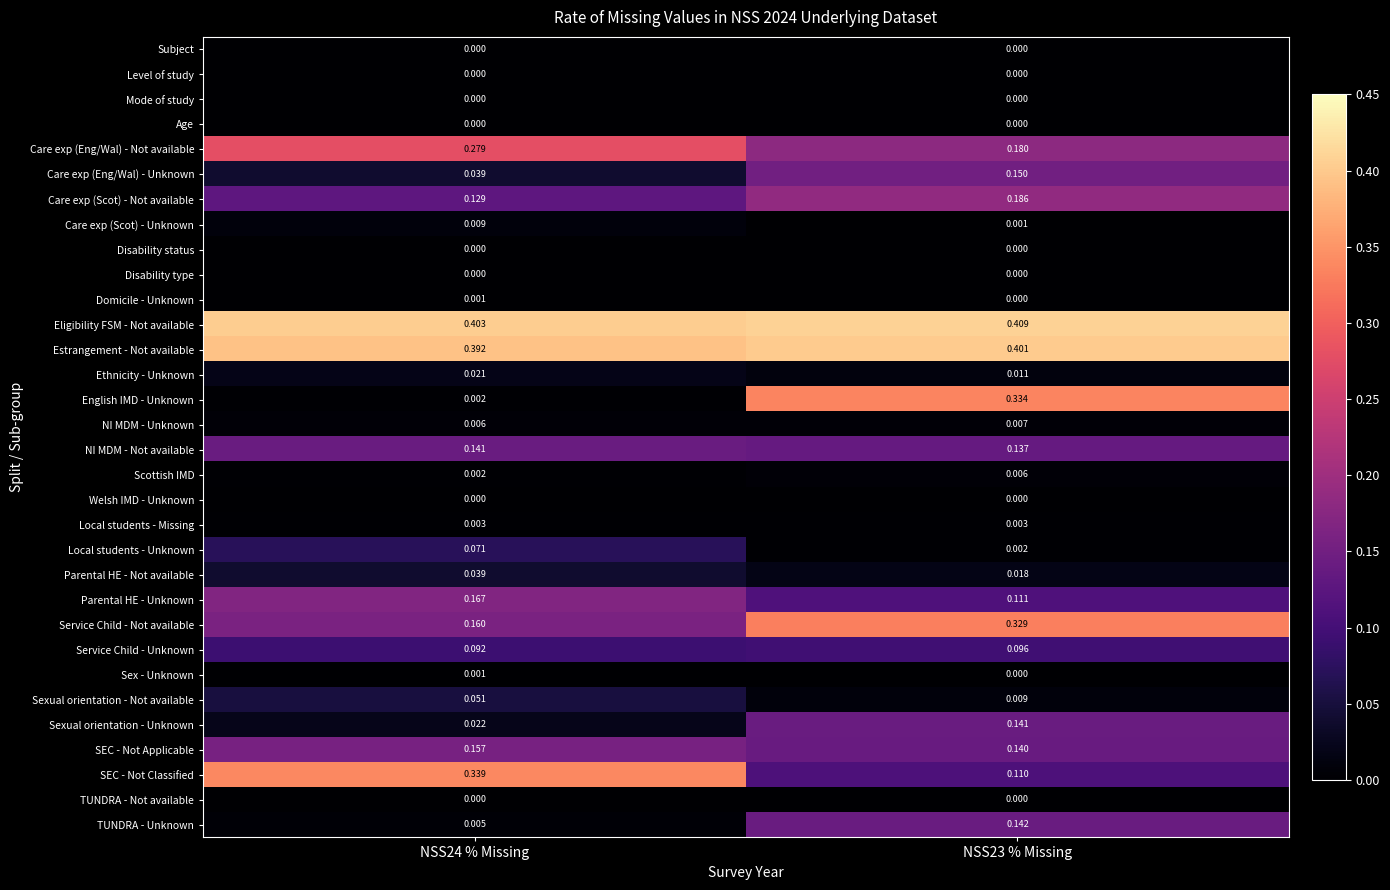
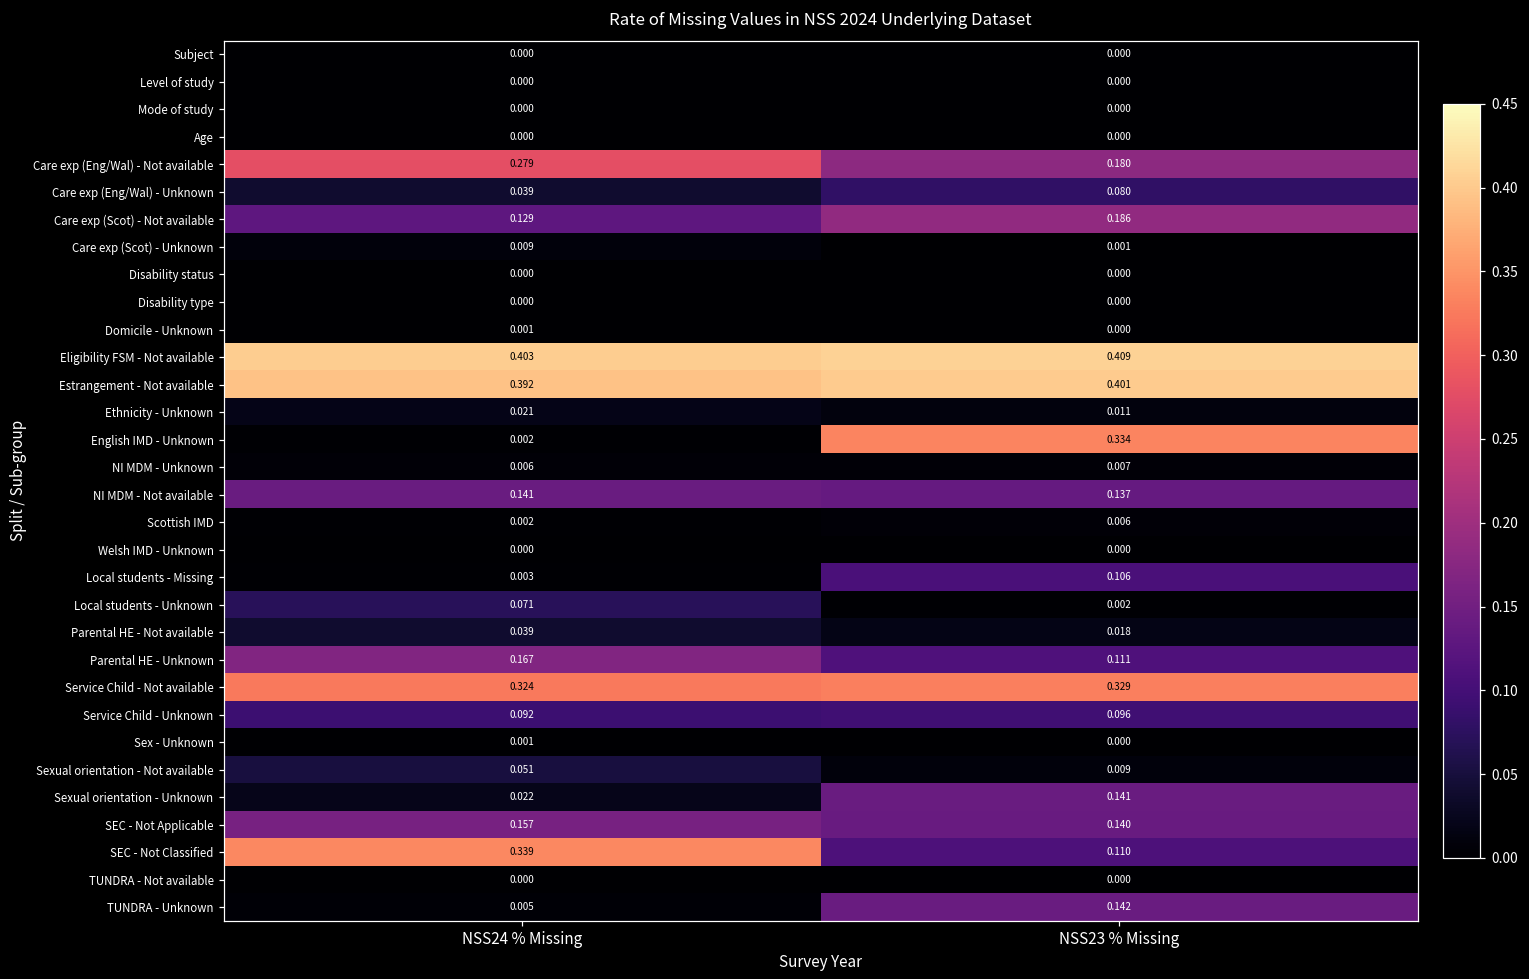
  {
    "Subject": {
      "NSS24 % Missing": 0.000,
      "NSS23 % Missing": 0.000
    },
    "Level of study": {
      "NSS24 % Missing": 0.000,
      "NSS23 % Missing": 0.000
    },
    "Mode of study": {
      "NSS24 % Missing": 0.000,
      "NSS23 % Missing": 0.000
    },
    "Age": {
      "NSS24 % Missing": 0.000,
      "NSS23 % Missing": 0.000
    },
    "Care exp (Eng/Wal) - Not available": {
      "NSS24 % Missing": 0.279,
      "NSS23 % Missing": 0.180
    },
    "Care exp (Eng/Wal) - Unknown": {
      "NSS24 % Missing": 0.039,
-     "NSS23 % Missing": 0.150
+     "NSS23 % Missing": 0.080
    },
    "Care exp (Scot) - Not available": {
      "NSS24 % Missing": 0.129,
      "NSS23 % Missing": 0.186
    },
    "Care exp (Scot) - Unknown": {
      "NSS24 % Missing": 0.009,
      "NSS23 % Missing": 0.001
    },
    "Disability status": {
      "NSS24 % Missing": 0.000,
      "NSS23 % Missing": 0.000
    },
    "Disability type": {
      "NSS24 % Missing": 0.000,
      "NSS23 % Missing": 0.000
    },
    "Domicile - Unknown": {
      "NSS24 % Missing": 0.001,
      "NSS23 % Missing": 0.000
    },
    "Eligibility FSM - Not available": {
      "NSS24 % Missing": 0.403,
      "NSS23 % Missing": 0.409
    },
    "Estrangement - Not available": {
      "NSS24 % Missing": 0.392,
      "NSS23 % Missing": 0.401
    },
    "Ethnicity - Unknown": {
      "NSS24 % Missing": 0.021,
      "NSS23 % Missing": 0.011
    },
    "English IMD - Unknown": {
      "NSS24 % Missing": 0.002,
      "NSS23 % Missing": 0.334
    },
    "NI MDM - Unknown": {
      "NSS24 % Missing": 0.006,
      "NSS23 % Missing": 0.007
    },
    "NI MDM - Not available": {
      "NSS24 % Missing": 0.141,
      "NSS23 % Missing": 0.137
    },
    "Scottish IMD": {
      "NSS24 % Missing": 0.002,
      "NSS23 % Missing": 0.006
    },
    "Welsh IMD - Unknown": {
      "NSS24 % Missing": 0.000,
      "NSS23 % Missing": 0.000
    },
    "Local students - Missing": {
      "NSS24 % Missing": 0.003,
-     "NSS23 % Missing": 0.003
+     "NSS23 % Missing": 0.106
    },
    "Local students - Unknown": {
      "NSS24 % Missing": 0.071,
      "NSS23 % Missing": 0.002
    },
    "Parental HE - Not available": {
      "NSS24 % Missing": 0.039,
      "NSS23 % Missing": 0.018
    },
    "Parental HE - Unknown": {
      "NSS24 % Missing": 0.167,
      "NSS23 % Missing": 0.111
    },
    "Service Child - Not available": {
-     "NSS24 % Missing": 0.160,
+     "NSS24 % Missing": 0.324,
      "NSS23 % Missing": 0.329
    },
    "Service Child - Unknown": {
      "NSS24 % Missing": 0.092,
      "NSS23 % Missing": 0.096
    },
    "Sex - Unknown": {
      "NSS24 % Missing": 0.001,
      "NSS23 % Missing": 0.000
    },
    "Sexual orientation - Not available": {
      "NSS24 % Missing": 0.051,
      "NSS23 % Missing": 0.009
    },
    "Sexual orientation - Unknown": {
      "NSS24 % Missing": 0.022,
      "NSS23 % Missing": 0.141
    },
    "SEC - Not Applicable": {
      "NSS24 % Missing": 0.157,
      "NSS23 % Missing": 0.140
    },
    "SEC - Not Classified": {
      "NSS24 % Missing": 0.339,
      "NSS23 % Missing": 0.110
    },
    "TUNDRA - Not available": {
      "NSS24 % Missing": 0.000,
      "NSS23 % Missing": 0.000
    },
    "TUNDRA - Unknown": {
      "NSS24 % Missing": 0.005,
      "NSS23 % Missing": 0.142
    }
  }
